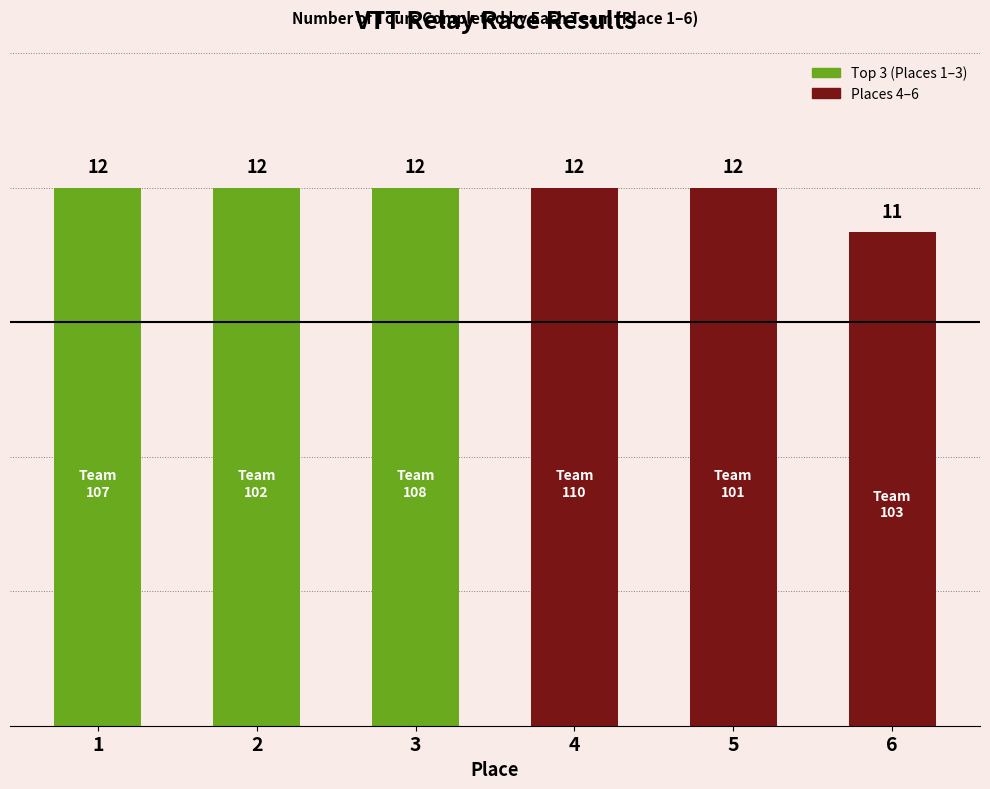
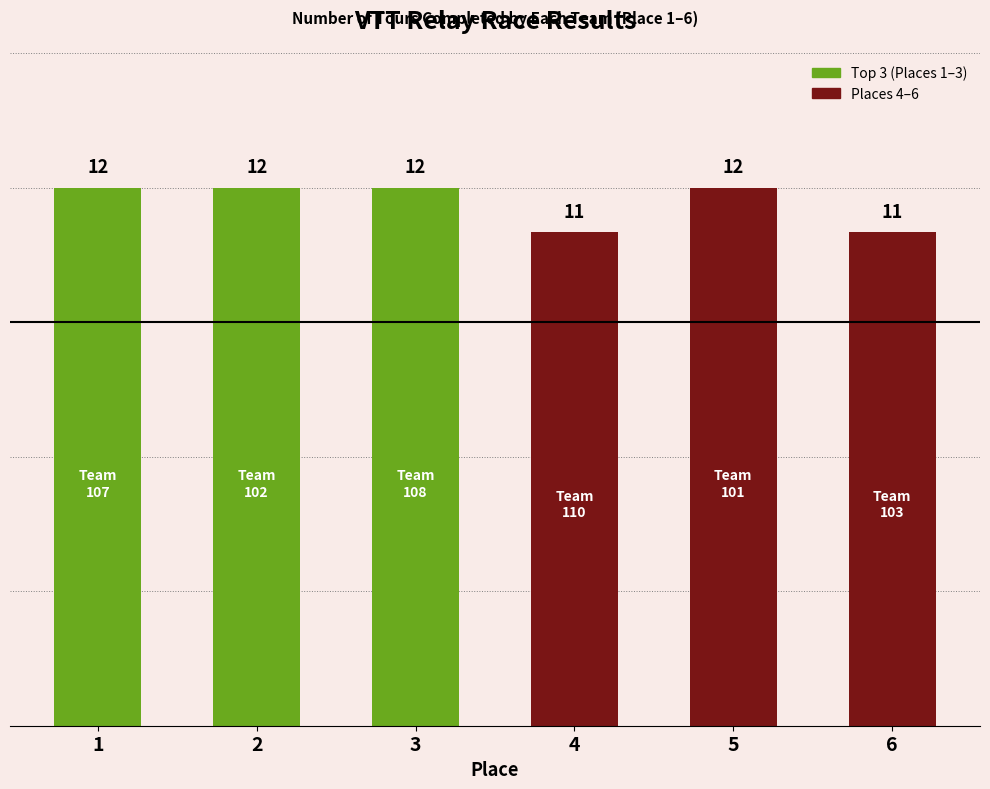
  {
    "1": 12,
    "2": 12,
    "3": 12,
-   "4": 12,
+   "4": 11,
    "5": 12,
    "6": 11
  }
